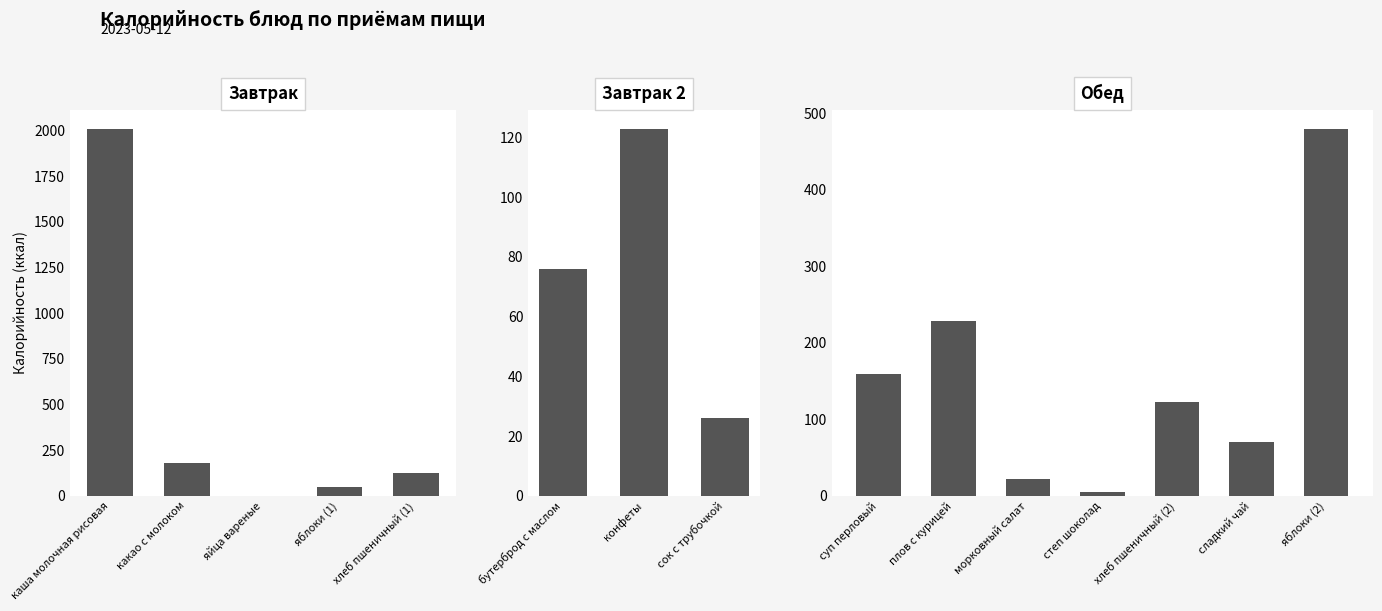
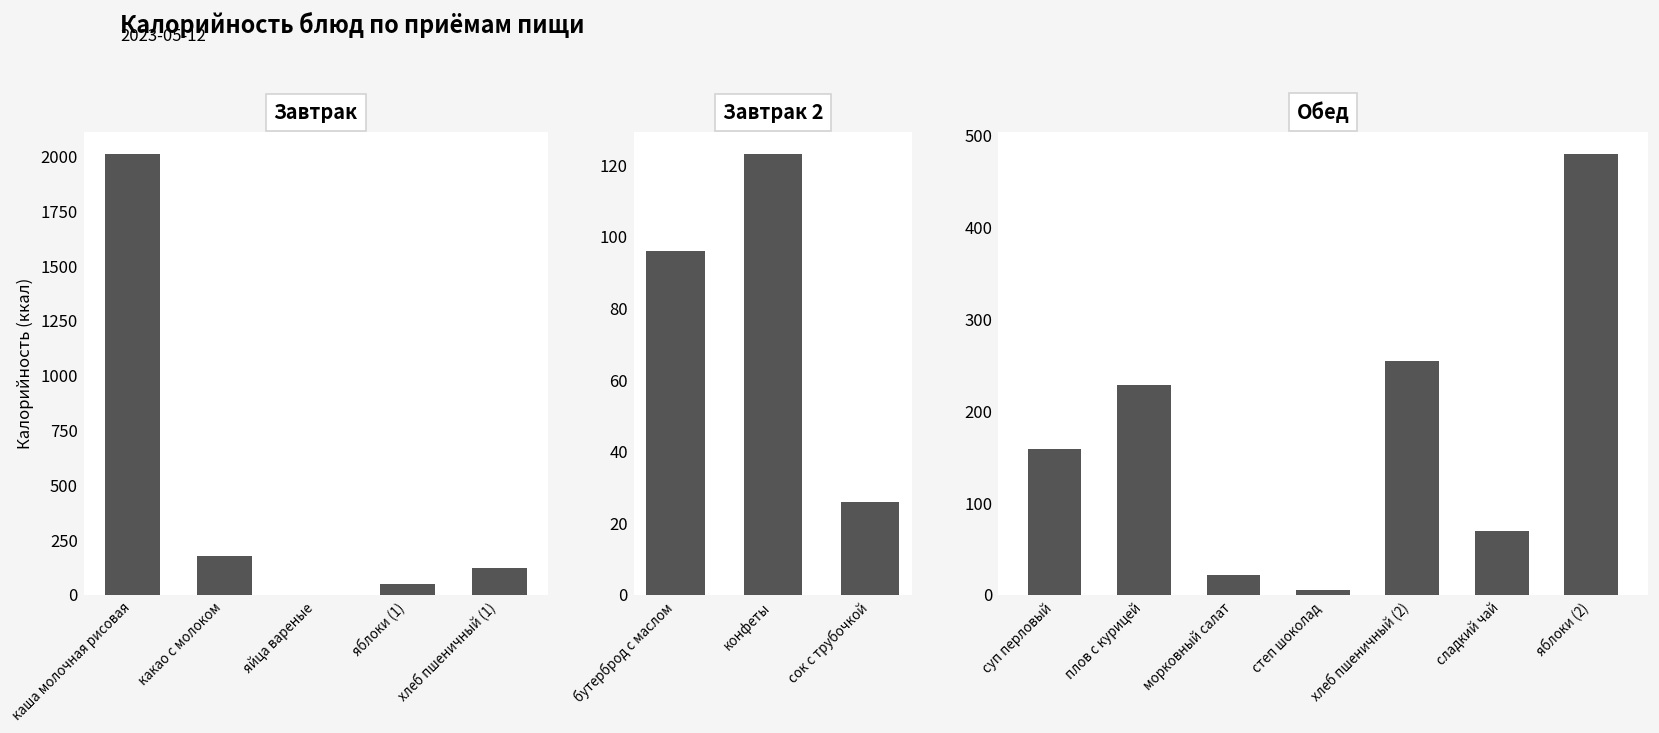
  {
    "Завтрак": {
      "каша молочная рисовая": 2010,
      "какао с молоком": 180,
      "яблоки (1)": 50,
      "хлеб пшеничный (1)": 120
    },
    "Завтрак 2": {
-     "бутерброд с маслом": 76,
+     "бутерброд с маслом": 96,
      "конфеты": 123,
      "сок с трубочкой": 26
    },
    "Обед": {
      "суп перловый": 160,
      "плов с курицей": 230,
      "морковный салат": 20,
      "степ шоколад": 10,
-     "хлеб пшеничный (2)": 120,
+     "хлеб пшеничный (2)": 260,
      "сладкий чай": 70,
      "яблоки (2)": 480
    }
  }
